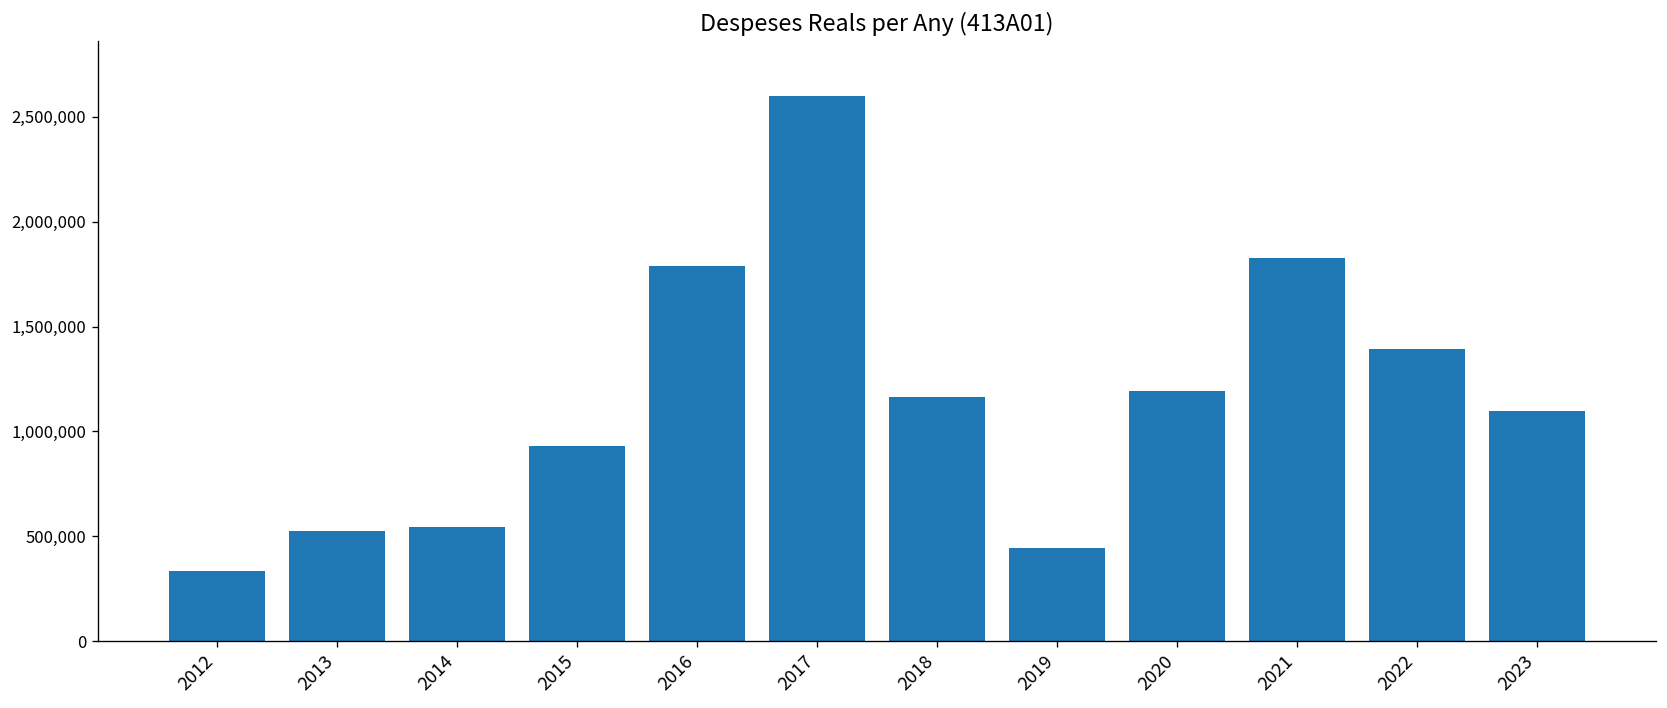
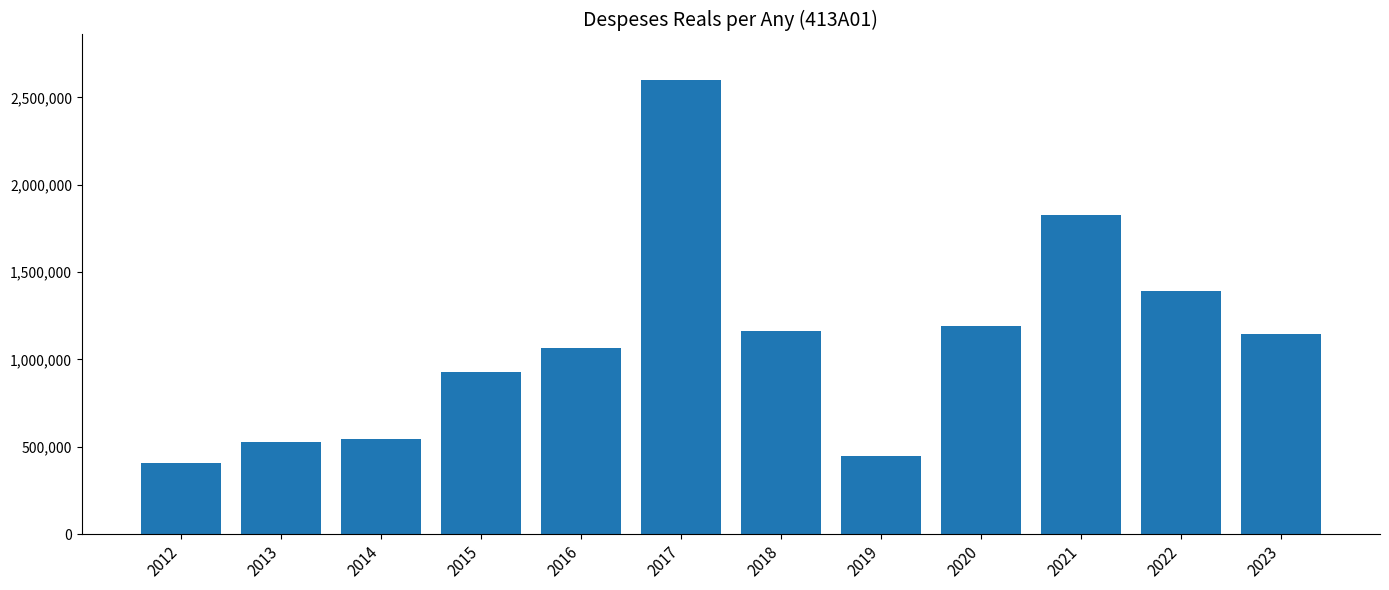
  {
-   "2012": "330,000",
+   "2012": "410,000",
    "2013": "530,000",
    "2014": "540,000",
    "2015": "930,000",
-   "2016": "1,790,000",
+   "2016": "1,060,000",
    "2017": "2,600,000",
    "2018": "1,160,000",
    "2019": "450,000",
    "2020": "1,190,000",
    "2021": "1,830,000",
    "2022": "1,390,000",
-   "2023": "1,100,000"
+   "2023": "1,150,000"
  }
